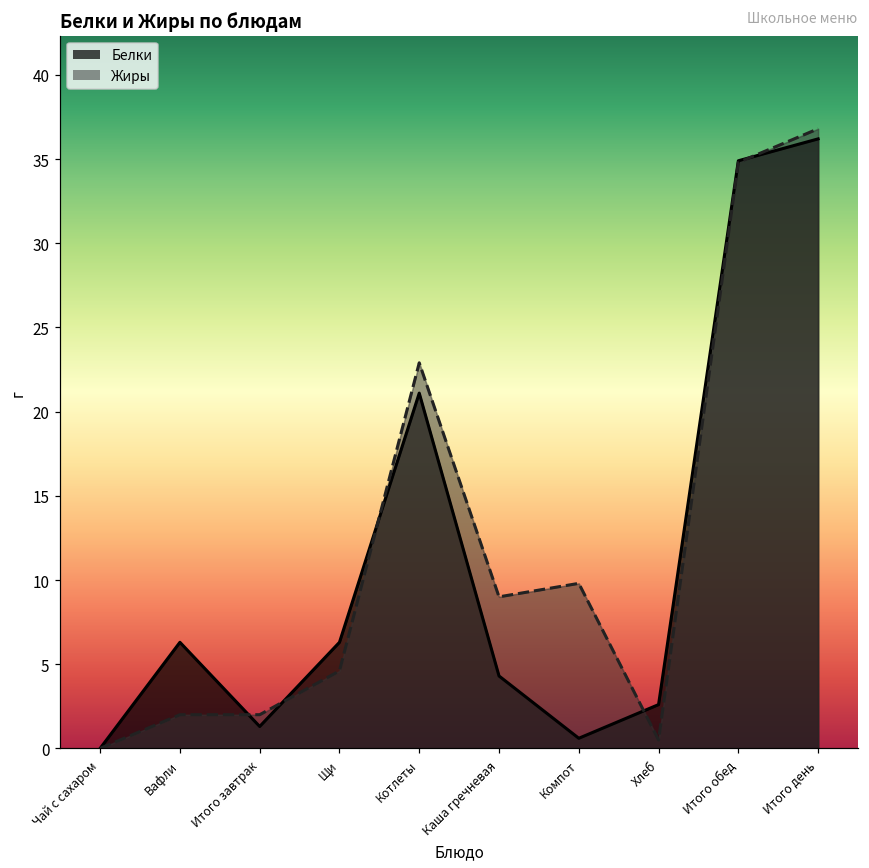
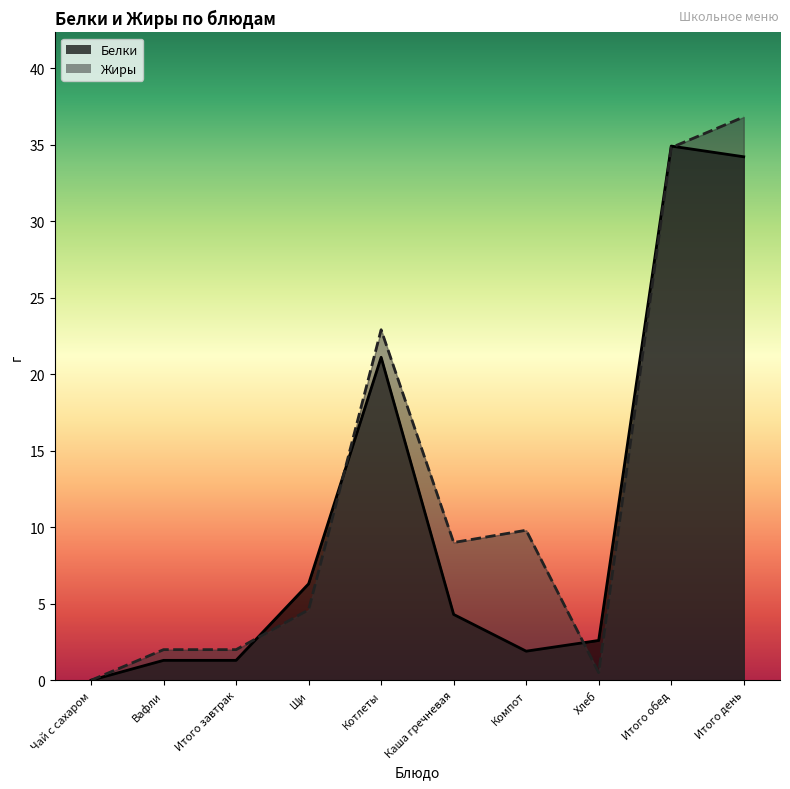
  {
    "Белки": {
-     "Вафли": 6.3,
+     "Вафли": 1.3,
      "Итого завтрак": 1.3,
      "Щи": 6.3,
      "Котлеты": 21.1,
      "Каша гречневая": 4.3,
-     "Компот": 0.6,
+     "Компот": 1.9,
      "Хлеб": 2.6,
-     "Итого день": 36.2
+     "Итого день": 34.2
    },
    "Жиры": {
      "Вафли": 2.0,
      "Итого завтрак": 2.0,
      "Щи": 4.6,
      "Котлеты": 22.9,
      "Каша гречневая": 9.0,
      "Компот": 9.8,
      "Хлеб": 0.5,
      "Итого день": 36.8
    }
  }
